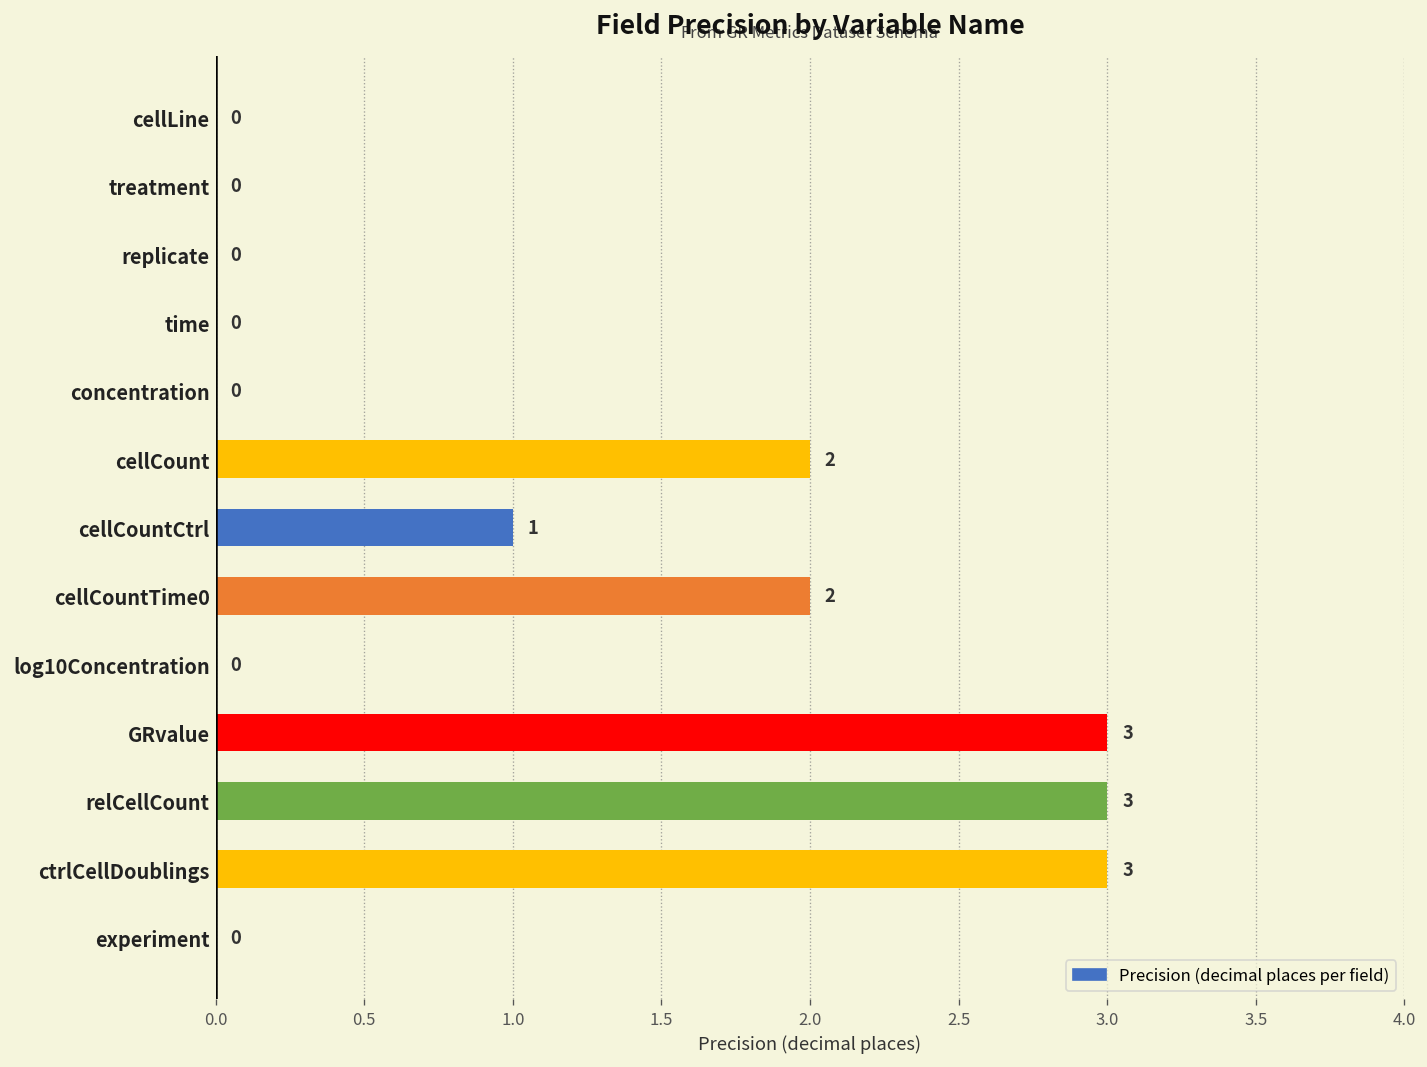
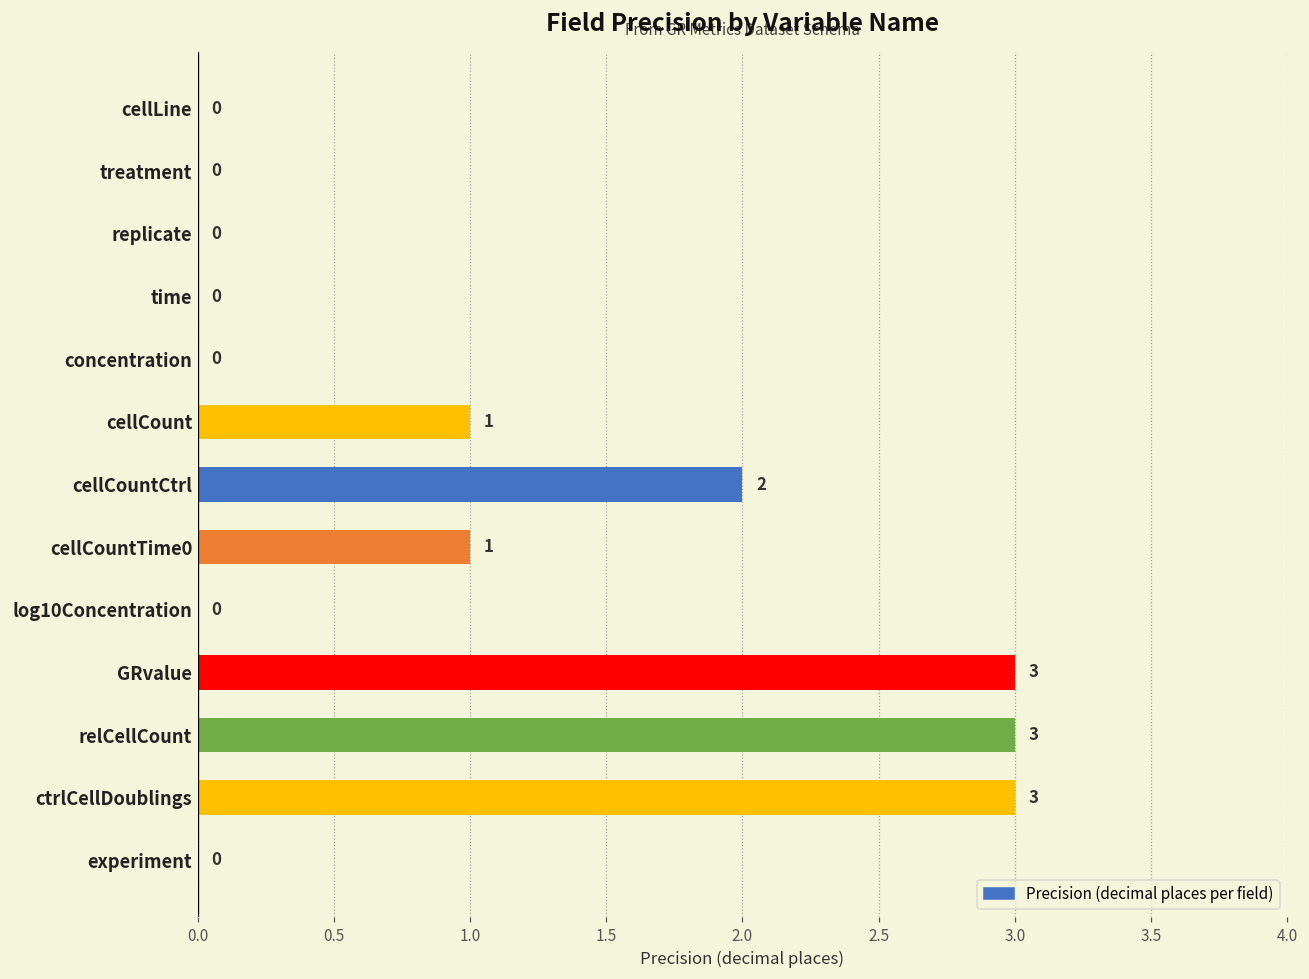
  {
    "cellLine": 0,
    "treatment": 0,
    "replicate": 0,
    "time": 0,
    "concentration": 0,
-   "cellCount": 2,
-   "cellCountCtrl": 1,
-   "cellCountTime0": 2,
+   "cellCount": 1,
+   "cellCountCtrl": 2,
+   "cellCountTime0": 1,
    "log10Concentration": 0,
    "GRvalue": 3,
    "relCellCount": 3,
    "ctrlCellDoublings": 3,
    "experiment": 0
  }
